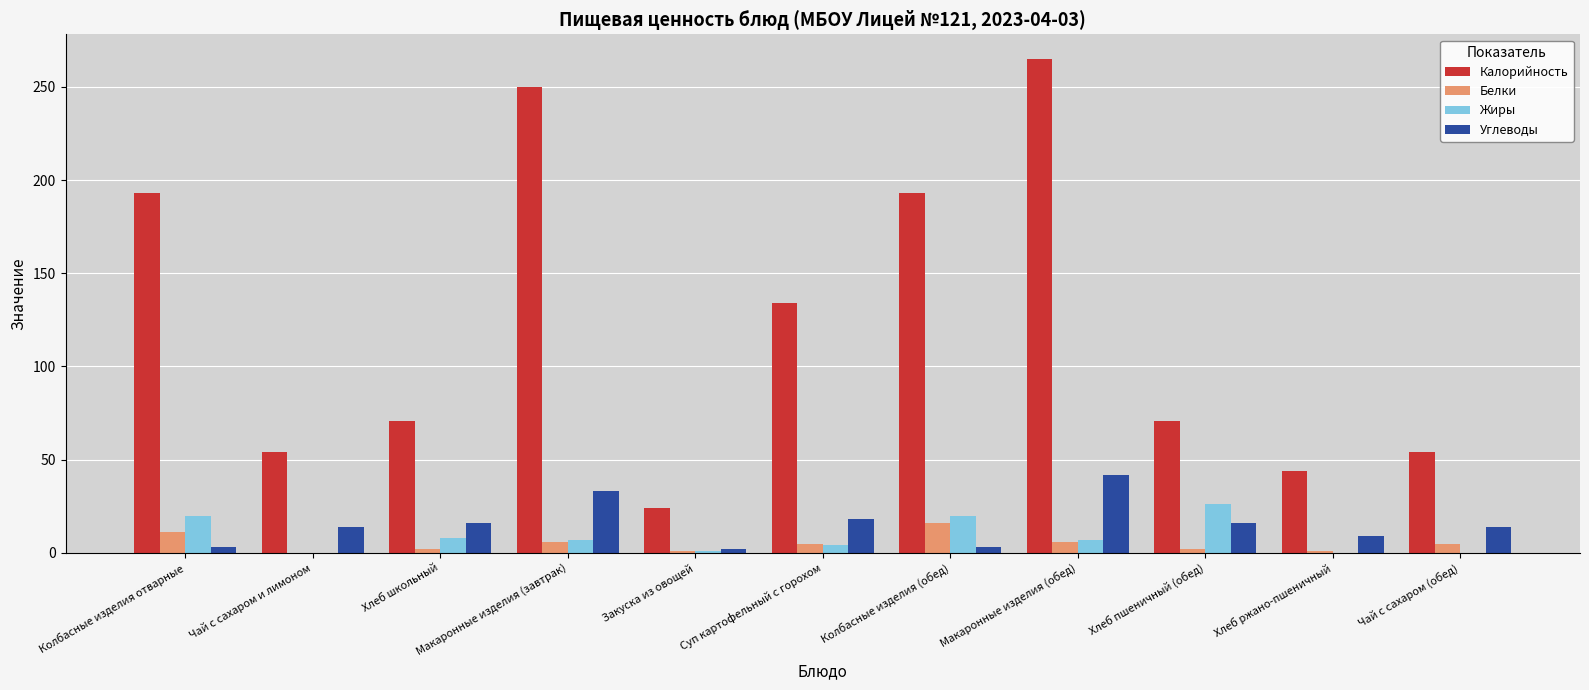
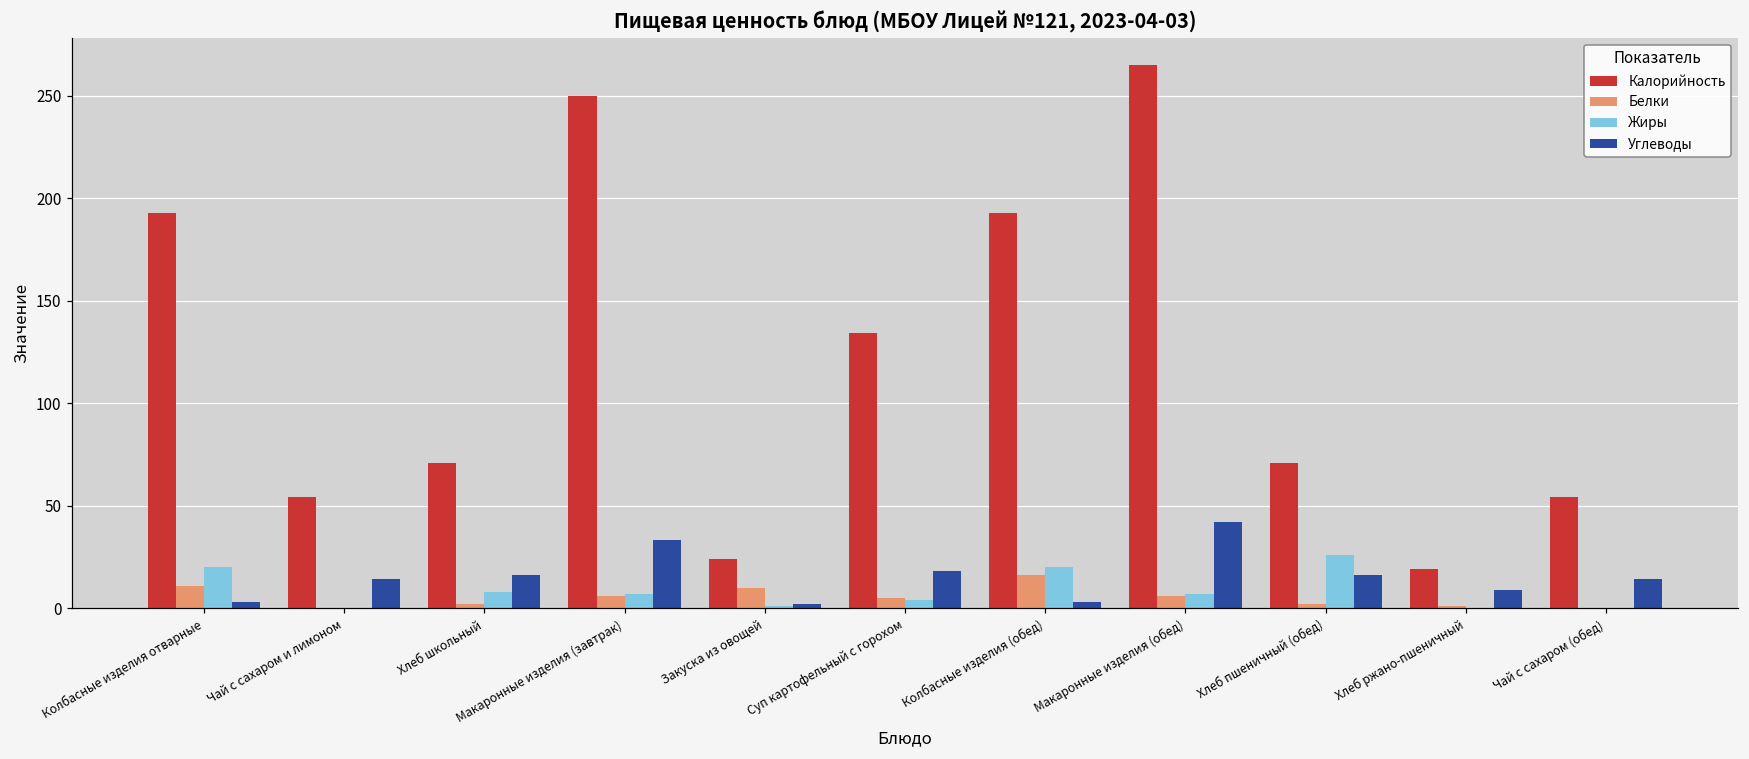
  {
    "Калорийность": {
      "Колбасные изделия отварные": 193,
      "Чай с сахаром и лимоном": 54,
      "Хлеб школьный": 71,
      "Макаронные изделия (завтрак)": 250,
      "Закуска из овощей": 24,
      "Суп картофельный с горохом": 134,
      "Колбасные изделия (обед)": 193,
      "Макаронные изделия (обед)": 265,
      "Хлеб пшеничный (обед)": 71,
-     "Хлеб ржано-пшеничный": 44,
+     "Хлеб ржано-пшеничный": 19,
      "Чай с сахаром (обед)": 54
    },
    "Белки": {
      "Колбасные изделия отварные": 11,
      "Чай с сахаром и лимоном": 0,
      "Хлеб школьный": 2,
      "Макаронные изделия (завтрак)": 6,
-     "Закуска из овощей": 1,
+     "Закуска из овощей": 10,
      "Суп картофельный с горохом": 5,
      "Колбасные изделия (обед)": 16,
      "Макаронные изделия (обед)": 6,
      "Хлеб пшеничный (обед)": 2,
-     "Чай с сахаром (обед)": 5
+     "Чай с сахаром (обед)": 0
    },
    "Жиры": {
      "Колбасные изделия отварные": 20,
      "Чай с сахаром и лимоном": 0,
      "Хлеб школьный": 8,
      "Макаронные изделия (завтрак)": 7,
      "Суп картофельный с горохом": 4,
      "Колбасные изделия (обед)": 20,
      "Макаронные изделия (обед)": 7,
      "Хлеб пшеничный (обед)": 26,
      "Хлеб ржано-пшеничный": 0,
      "Чай с сахаром (обед)": 0
    },
    "Углеводы": {
      "Колбасные изделия отварные": 3,
      "Чай с сахаром и лимоном": 14,
      "Хлеб школьный": 16,
      "Макаронные изделия (завтрак)": 33,
      "Закуска из овощей": 2,
      "Суп картофельный с горохом": 18,
      "Колбасные изделия (обед)": 3,
      "Макаронные изделия (обед)": 42,
      "Хлеб пшеничный (обед)": 16,
      "Хлеб ржано-пшеничный": 9,
      "Чай с сахаром (обед)": 14
    }
  }
